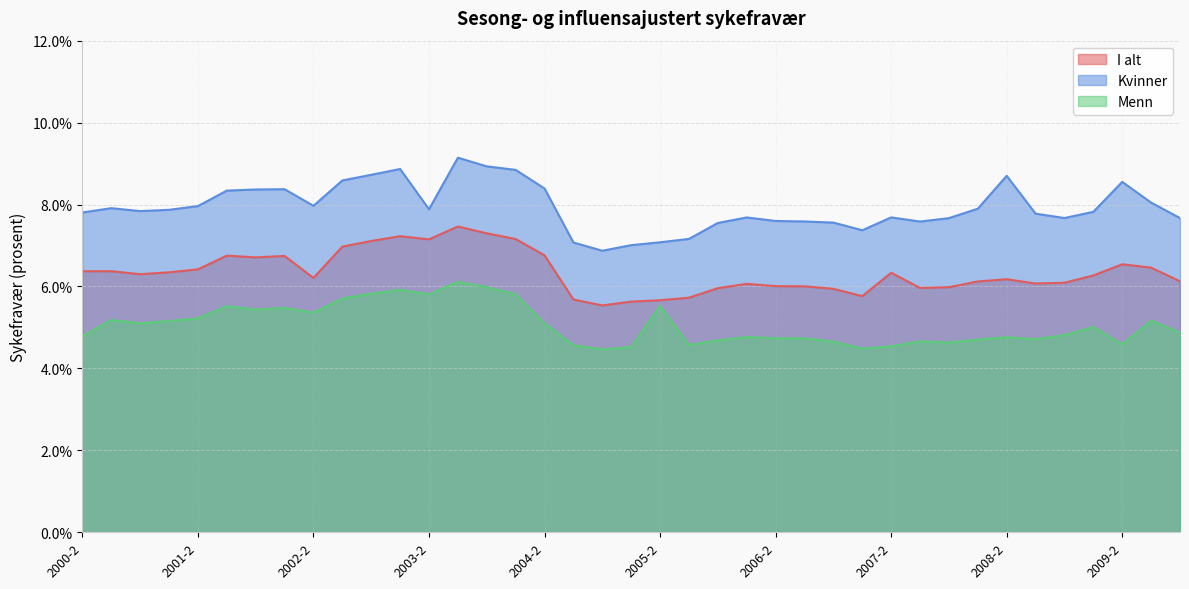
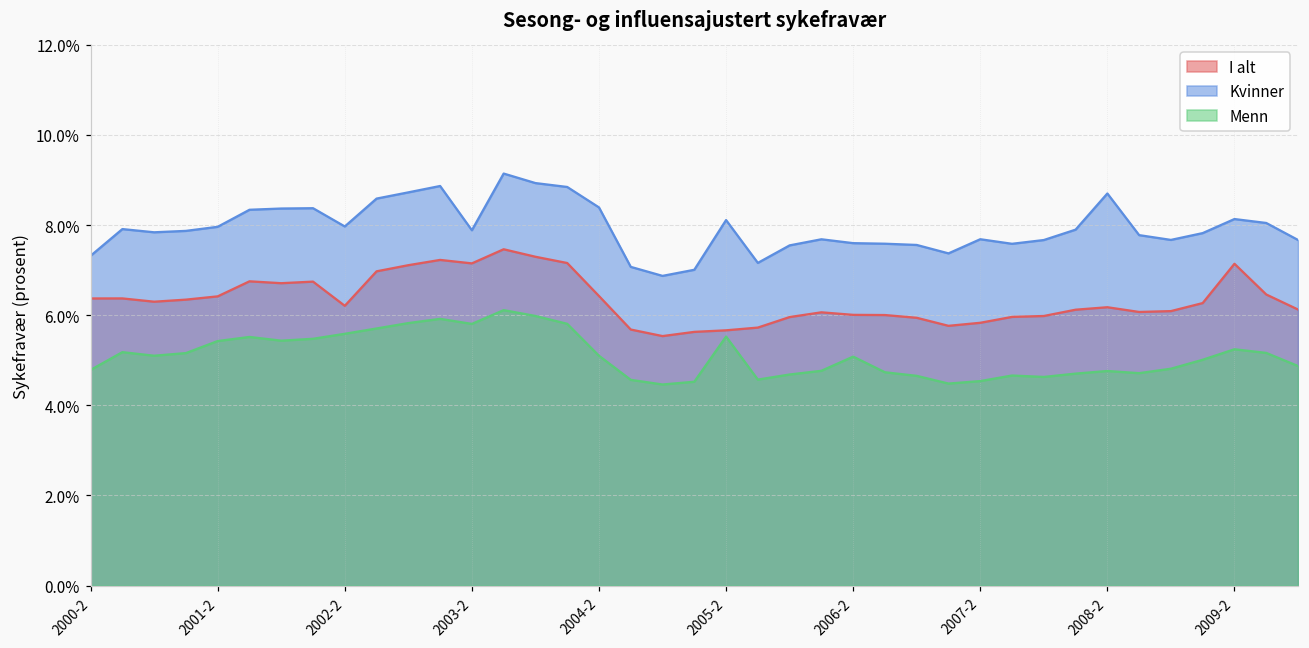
  {
    "I alt": {
      "2000-2": "6.4%",
      "2001-2": "6.4%",
      "2002-2": "6.2%",
      "2003-2": "7.1%",
-     "2004-2": "6.8%",
+     "2004-2": "6.4%",
      "2005-2": "5.7%",
      "2006-2": "6.0%",
-     "2007-2": "6.3%",
+     "2007-2": "5.8%",
      "2008-2": "6.2%",
-     "2009-2": "6.5%"
+     "2009-2": "7.1%"
    },
    "Kvinner": {
-     "2000-2": "7.8%",
+     "2000-2": "7.3%",
      "2001-2": "8.0%",
      "2002-2": "8.0%",
      "2003-2": "7.9%",
      "2004-2": "8.4%",
-     "2005-2": "7.1%",
+     "2005-2": "8.1%",
      "2006-2": "7.6%",
      "2007-2": "7.7%",
      "2008-2": "8.7%",
-     "2009-2": "8.6%"
+     "2009-2": "8.1%"
    },
    "Menn": {
      "2000-2": "4.8%",
-     "2001-2": "5.2%",
-     "2002-2": "5.4%",
+     "2001-2": "5.4%",
+     "2002-2": "5.6%",
      "2003-2": "5.8%",
      "2004-2": "5.1%",
      "2005-2": "5.5%",
-     "2006-2": "4.7%",
+     "2006-2": "5.1%",
      "2007-2": "4.5%",
      "2008-2": "4.8%",
-     "2009-2": "4.6%"
+     "2009-2": "5.2%"
    }
  }
